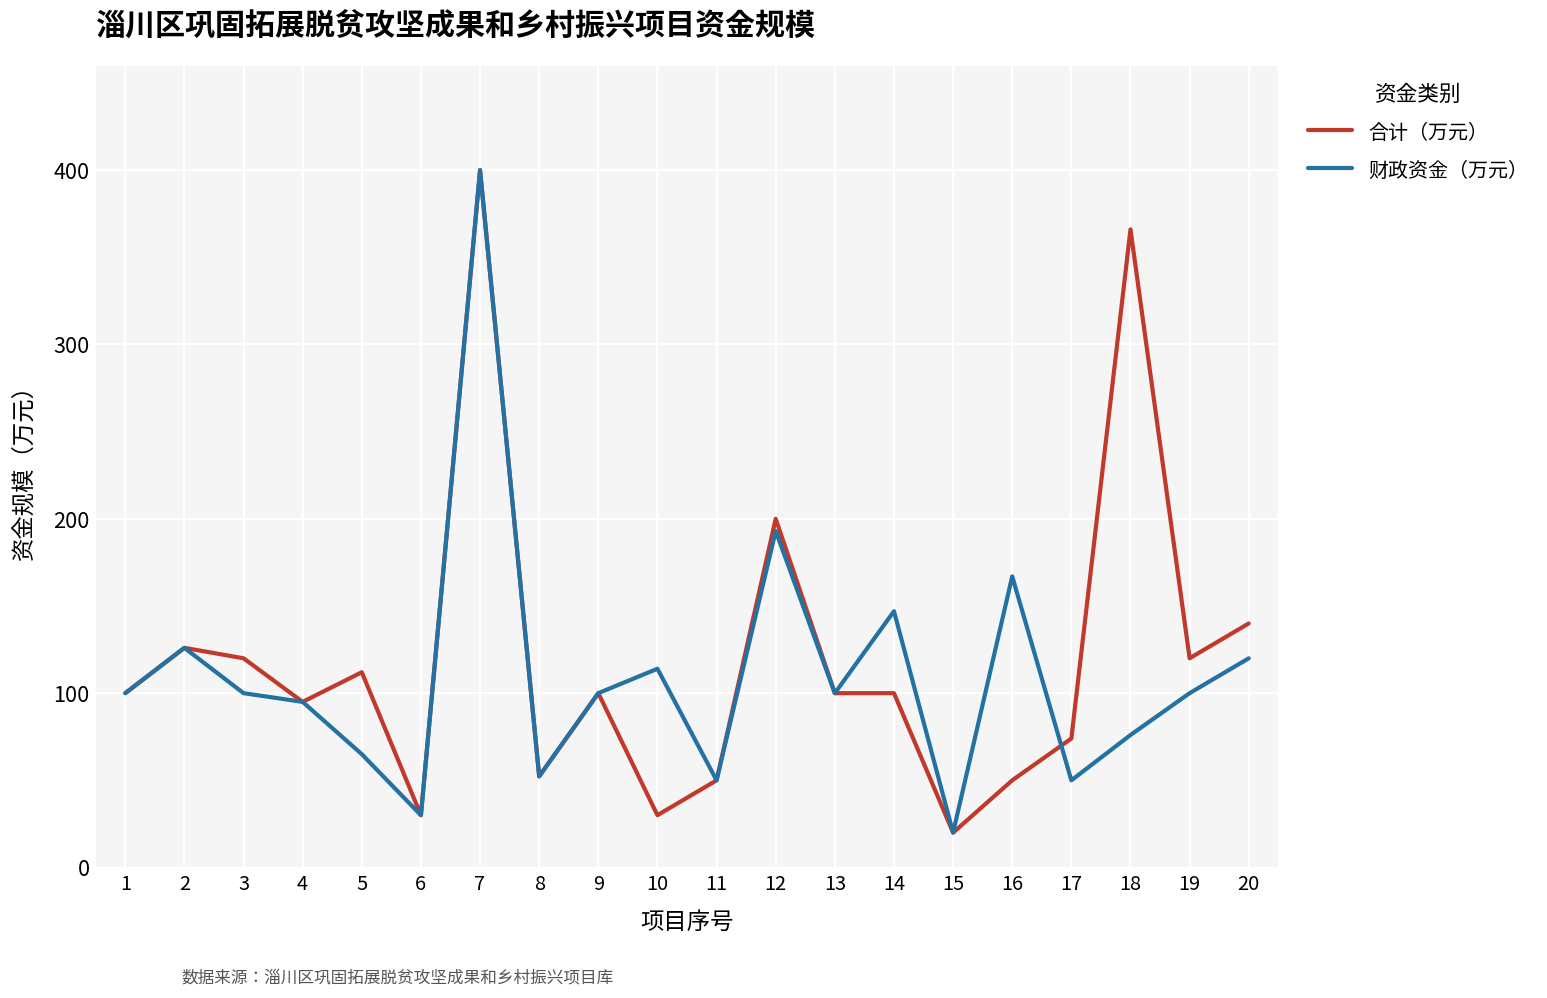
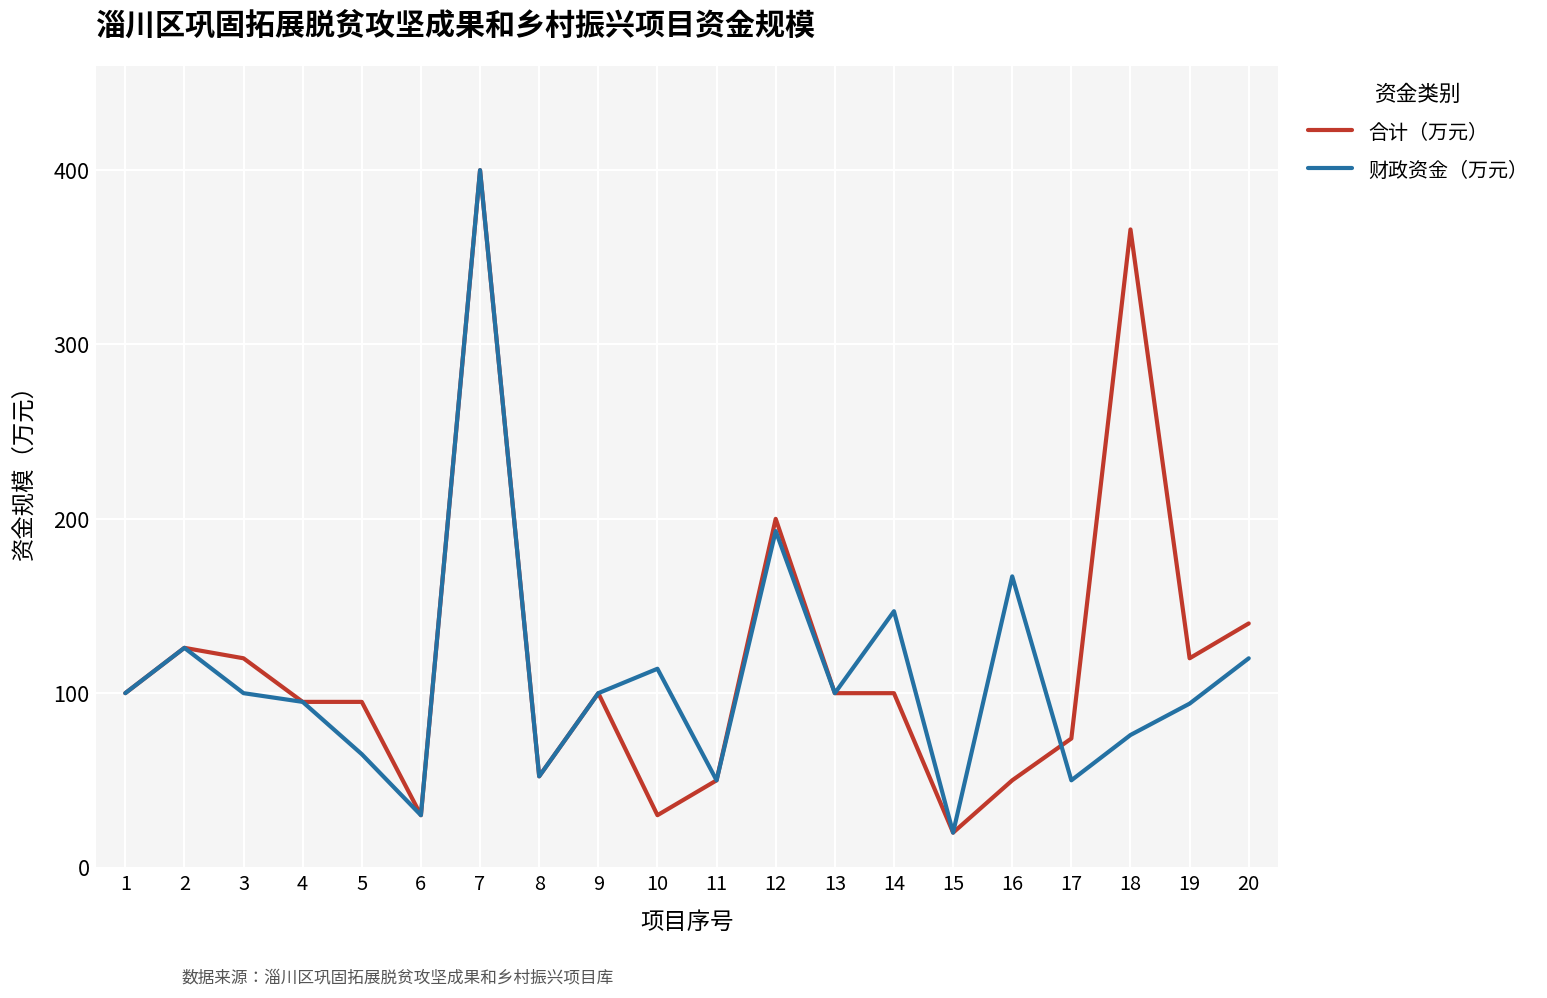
  {
    "合计（万元）": {
      "3": 120,
-     "5": 112,
+     "5": 95,
      "10": 30,
      "12": 200,
      "14": 100,
      "16": 50,
      "17": 74,
      "18": 366,
      "19": 120,
      "20": 140
    },
    "财政资金（万元）": {
      "3": 100,
      "5": 65,
      "10": 114,
      "12": 193,
      "14": 147,
      "16": 167,
      "17": 50,
      "18": 76,
-     "19": 100,
+     "19": 94,
      "20": 120
    }
  }
